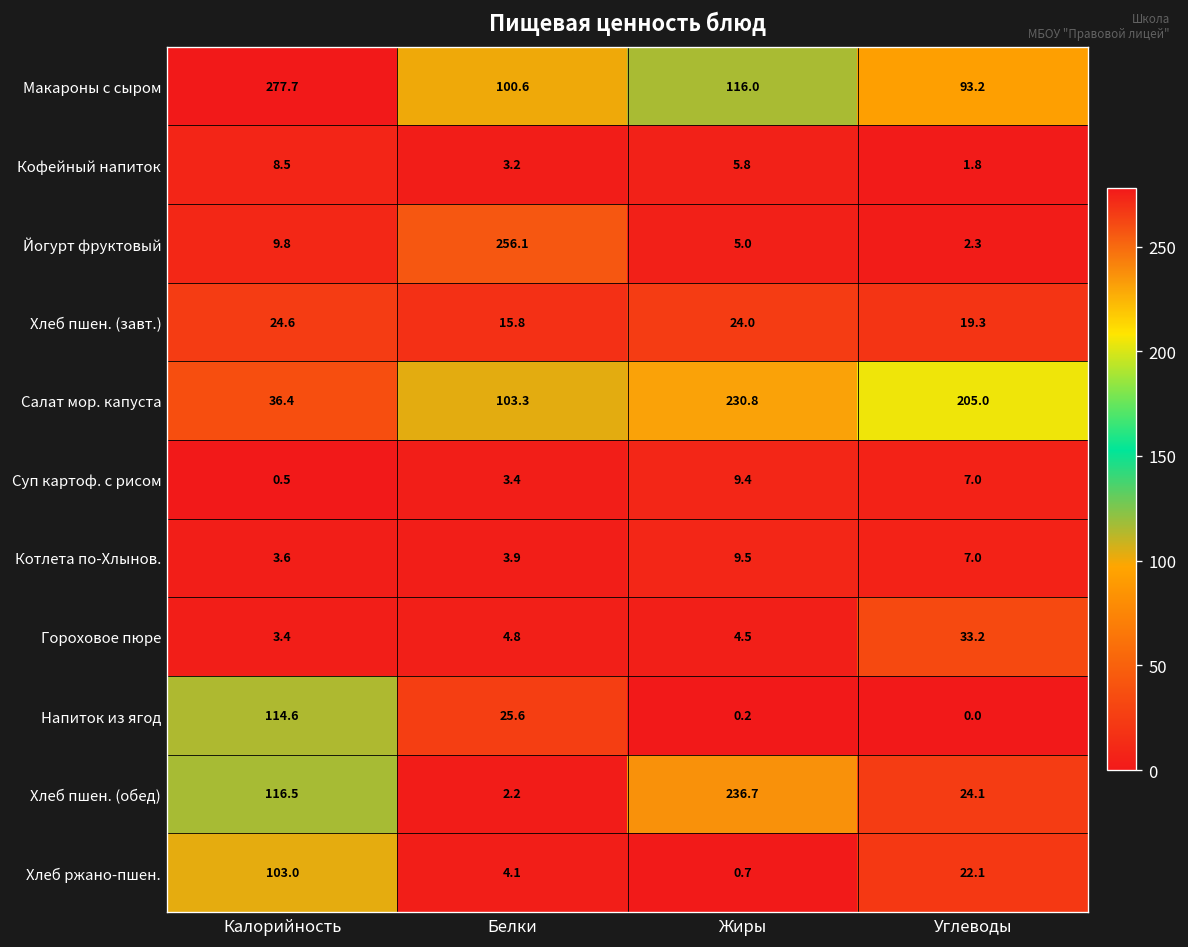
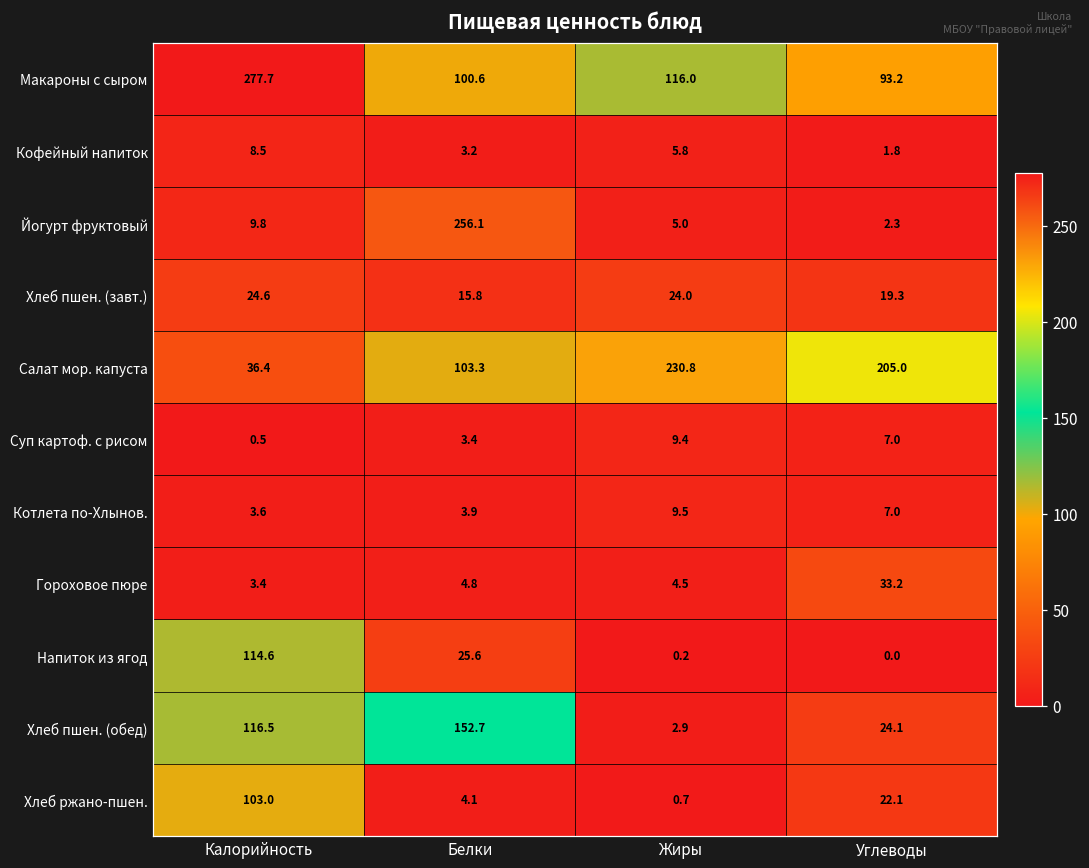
  {
    "Макароны с сыром": {
      "Калорийность": 277.7,
      "Белки": 100.6,
      "Жиры": 116.0,
      "Углеводы": 93.2
    },
    "Кофейный напиток": {
      "Калорийность": 8.5,
      "Белки": 3.2,
      "Жиры": 5.8,
      "Углеводы": 1.8
    },
    "Йогурт фруктовый": {
      "Калорийность": 9.8,
      "Белки": 256.1,
      "Жиры": 5.0,
      "Углеводы": 2.3
    },
    "Хлеб пшен. (завт.)": {
      "Калорийность": 24.6,
      "Белки": 15.8,
      "Жиры": 24.0,
      "Углеводы": 19.3
    },
    "Салат мор. капуста": {
      "Калорийность": 36.4,
      "Белки": 103.3,
      "Жиры": 230.8,
      "Углеводы": 205.0
    },
    "Суп картоф. с рисом": {
      "Калорийность": 0.5,
      "Белки": 3.4,
      "Жиры": 9.4,
      "Углеводы": 7.0
    },
    "Котлета по-Хлынов.": {
      "Калорийность": 3.6,
      "Белки": 3.9,
      "Жиры": 9.5,
      "Углеводы": 7.0
    },
    "Гороховое пюре": {
      "Калорийность": 3.4,
      "Белки": 4.8,
      "Жиры": 4.5,
      "Углеводы": 33.2
    },
    "Напиток из ягод": {
      "Калорийность": 114.6,
      "Белки": 25.6,
      "Жиры": 0.2,
      "Углеводы": 0.0
    },
    "Хлеб пшен. (обед)": {
      "Калорийность": 116.5,
-     "Белки": 2.2,
-     "Жиры": 236.7,
+     "Белки": 152.7,
+     "Жиры": 2.9,
      "Углеводы": 24.1
    },
    "Хлеб ржано-пшен.": {
      "Калорийность": 103.0,
      "Белки": 4.1,
      "Жиры": 0.7,
      "Углеводы": 22.1
    }
  }
